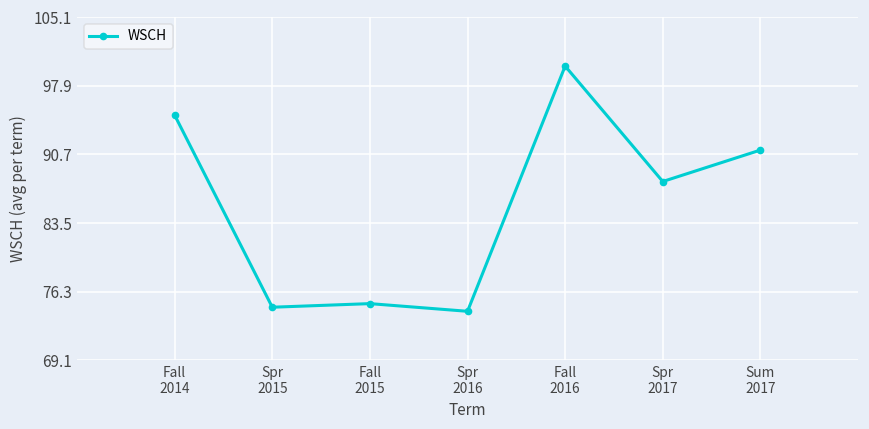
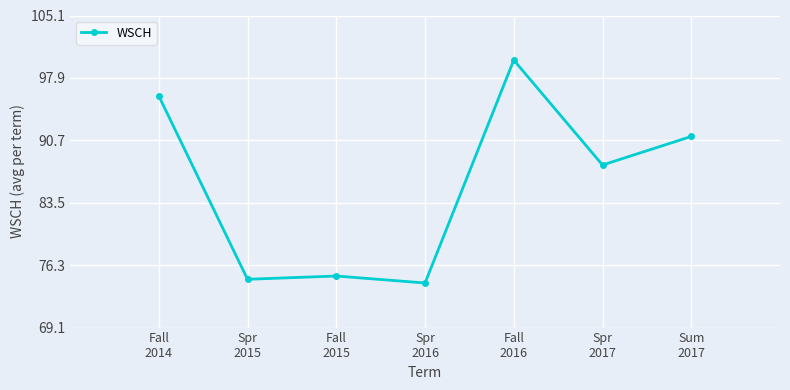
  {
-   "Fall 2014": 95,
+   "Fall 2014": 96,
    "Spr 2015": 75,
    "Fall 2015": 75,
    "Spr 2016": 74,
    "Fall 2016": 100,
    "Spr 2017": 88,
    "Sum 2017": 91
  }
